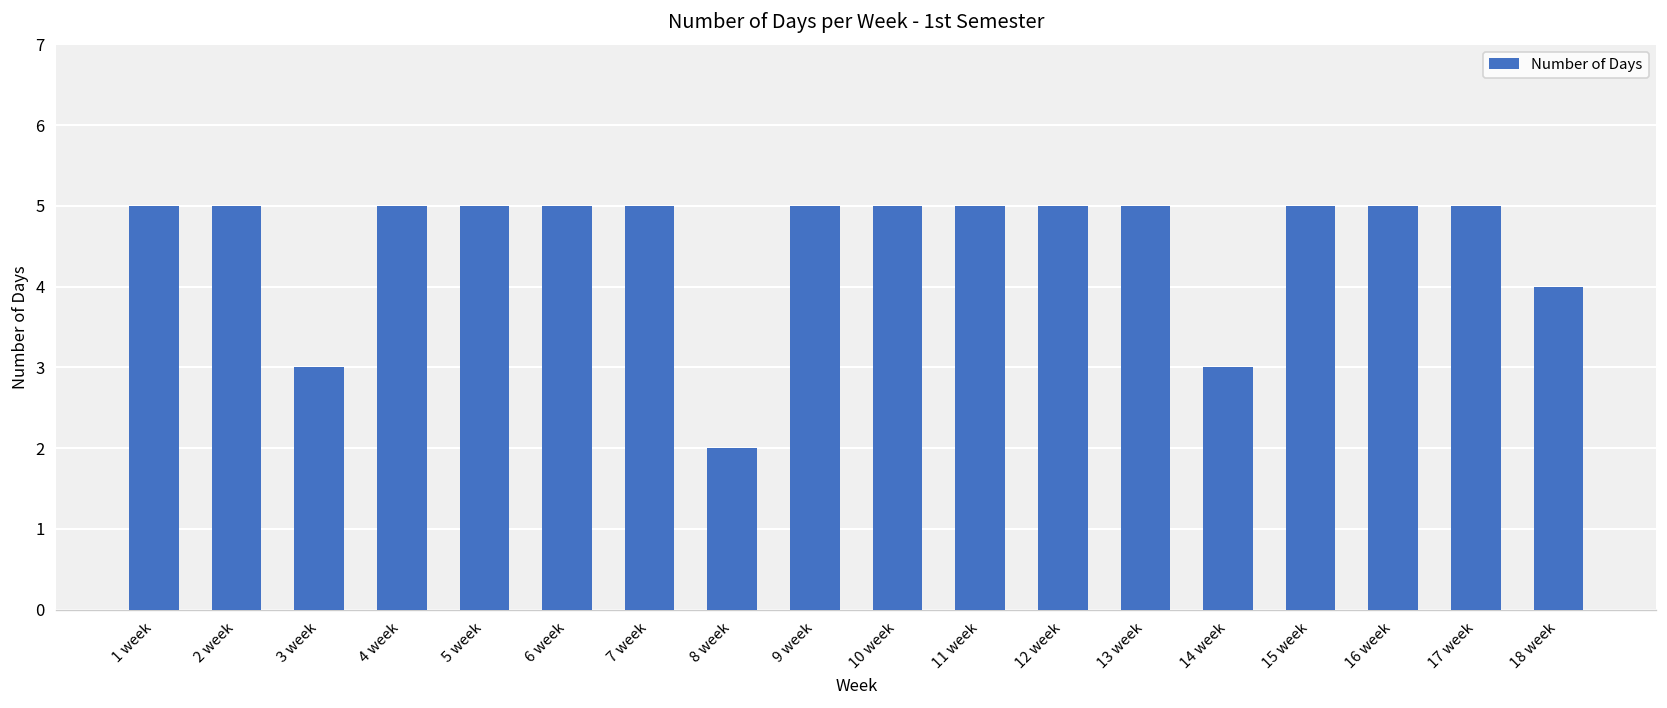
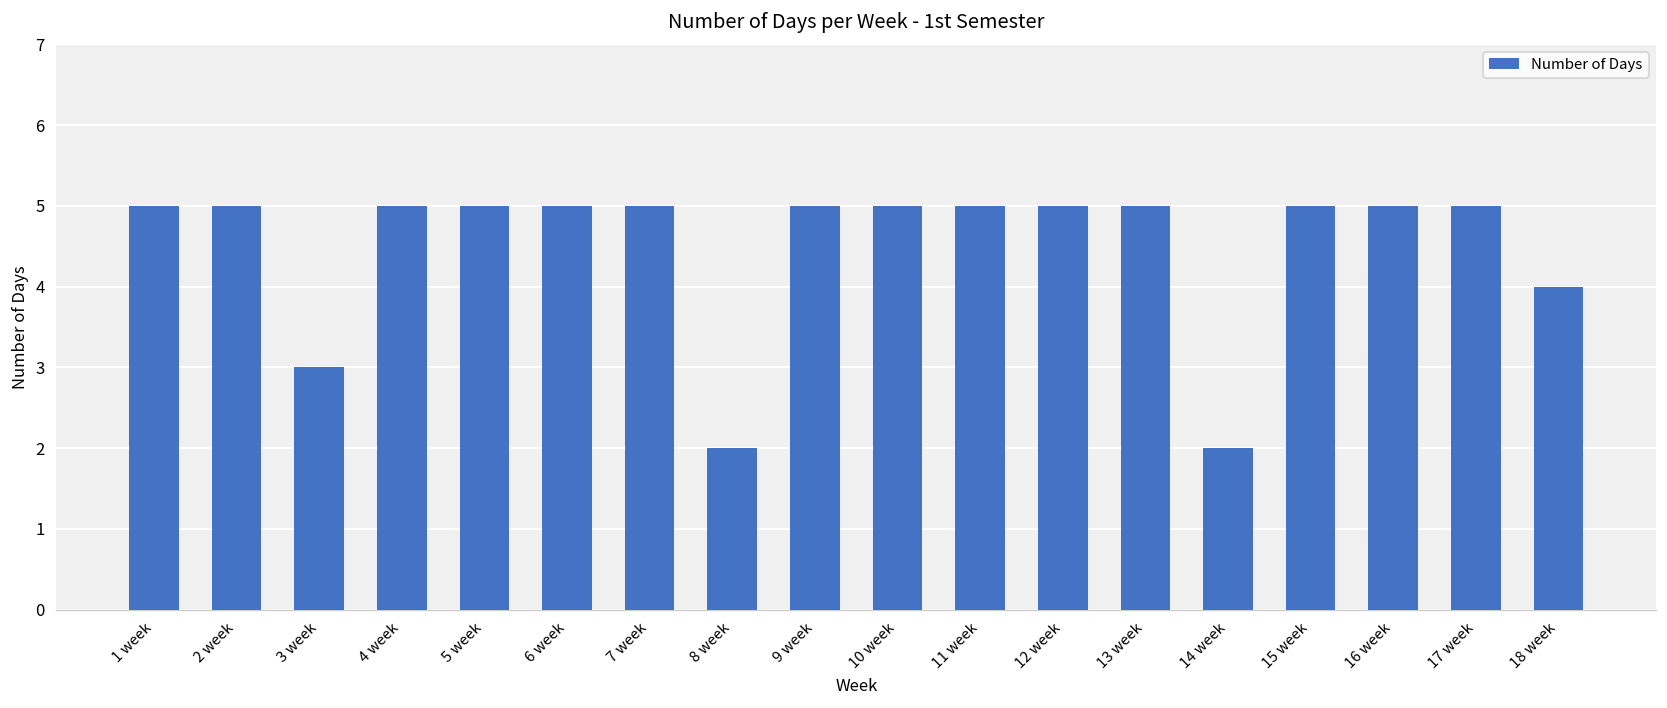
  {
    "1 week": 5,
    "2 week": 5,
    "3 week": 3,
    "4 week": 5,
    "5 week": 5,
    "6 week": 5,
    "7 week": 5,
    "8 week": 2,
    "9 week": 5,
    "10 week": 5,
    "11 week": 5,
    "12 week": 5,
    "13 week": 5,
-   "14 week": 3,
+   "14 week": 2,
    "15 week": 5,
    "16 week": 5,
    "17 week": 5,
    "18 week": 4
  }
